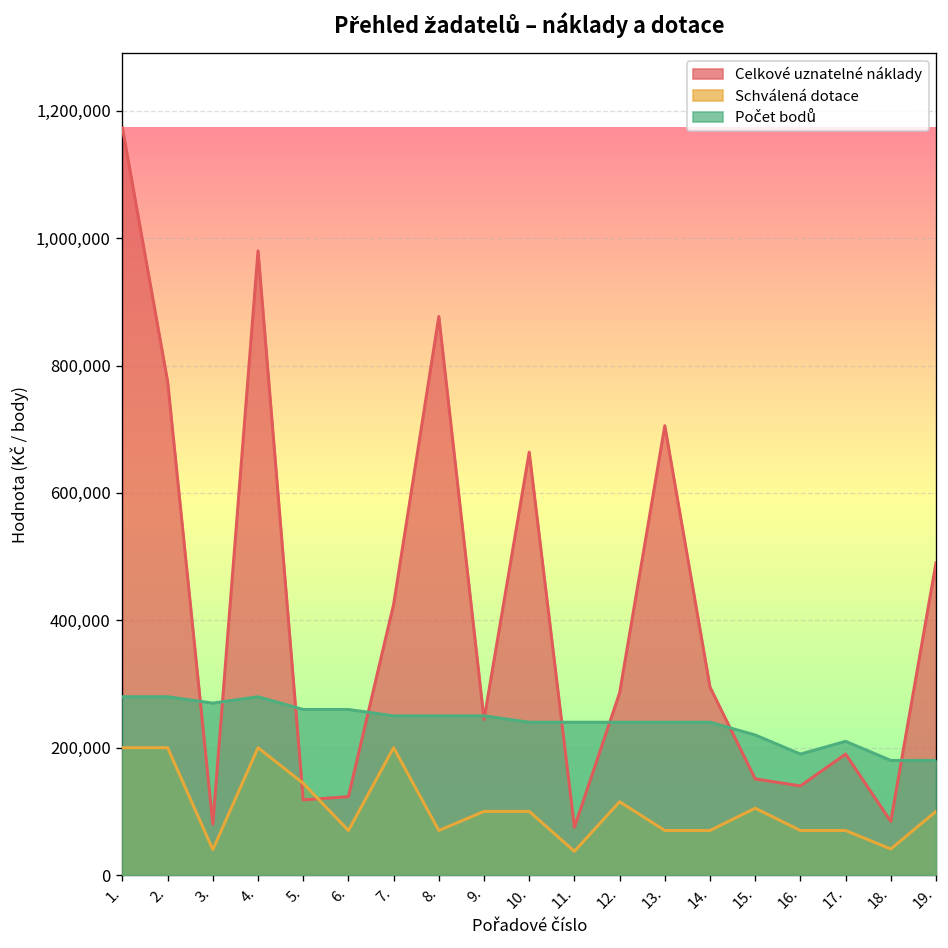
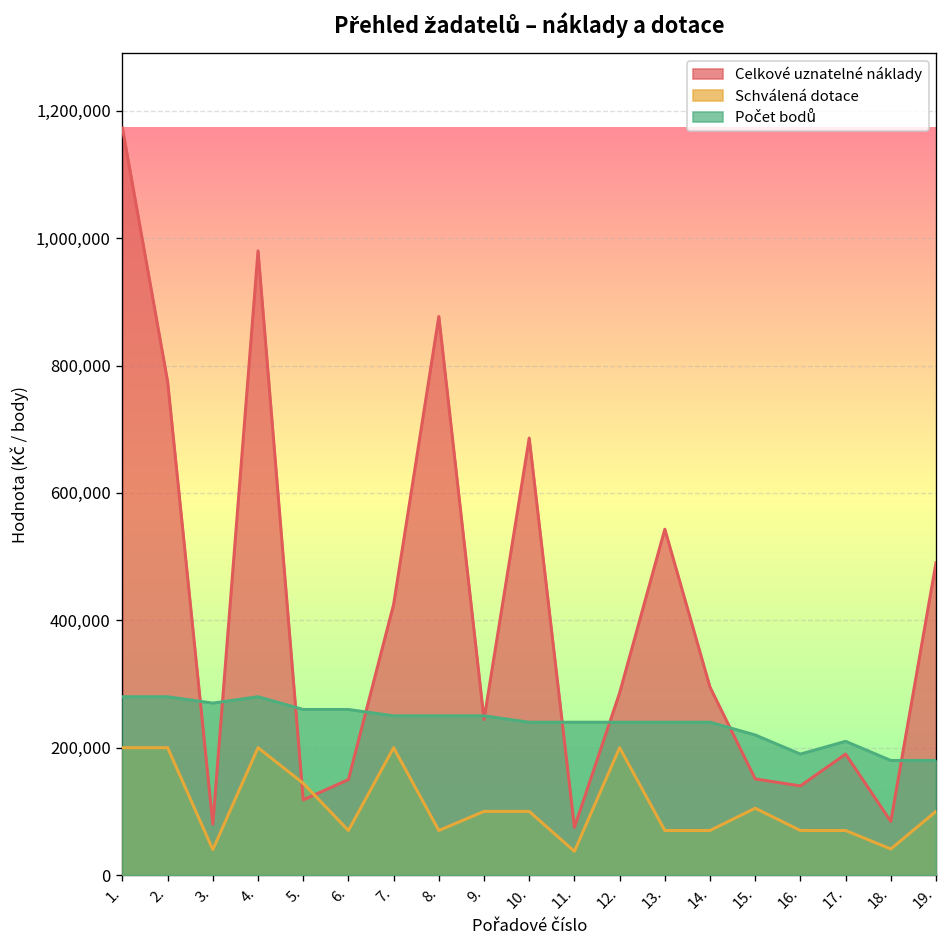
  {
    "Celkové uznatelné náklady": {
      "1.": "1,170,000",
      "2.": "770,000",
      "3.": "80,000",
      "4.": "980,000",
      "5.": "120,000",
-     "6.": "120,000",
+     "6.": "150,000",
      "7.": "430,000",
      "8.": "880,000",
      "9.": "240,000",
-     "10.": "660,000",
+     "10.": "690,000",
      "11.": "70,000",
      "12.": "290,000",
-     "13.": "710,000",
+     "13.": "540,000",
      "14.": "300,000",
      "15.": "150,000",
      "16.": "140,000",
      "17.": "190,000",
      "18.": "80,000",
      "19.": "490,000"
    },
    "Schválená dotace": {
      "1.": "200,000",
      "2.": "200,000",
      "3.": "40,000",
      "4.": "200,000",
      "5.": "140,000",
      "6.": "70,000",
      "7.": "200,000",
      "8.": "70,000",
      "9.": "100,000",
      "10.": "100,000",
      "11.": "40,000",
-     "12.": "120,000",
+     "12.": "200,000",
      "13.": "70,000",
      "14.": "70,000",
      "15.": "110,000",
      "16.": "70,000",
      "17.": "70,000",
      "18.": "40,000",
      "19.": "100,000"
    },
    "Počet bodů": {
      "1.": "280,000",
      "2.": "280,000",
      "3.": "270,000",
      "4.": "280,000",
      "5.": "260,000",
      "6.": "260,000",
      "7.": "250,000",
      "8.": "250,000",
      "9.": "250,000",
      "10.": "240,000",
      "11.": "240,000",
      "12.": "240,000",
      "13.": "240,000",
      "14.": "240,000",
      "15.": "220,000",
      "16.": "190,000",
      "17.": "210,000",
      "18.": "180,000",
      "19.": "180,000"
    }
  }
